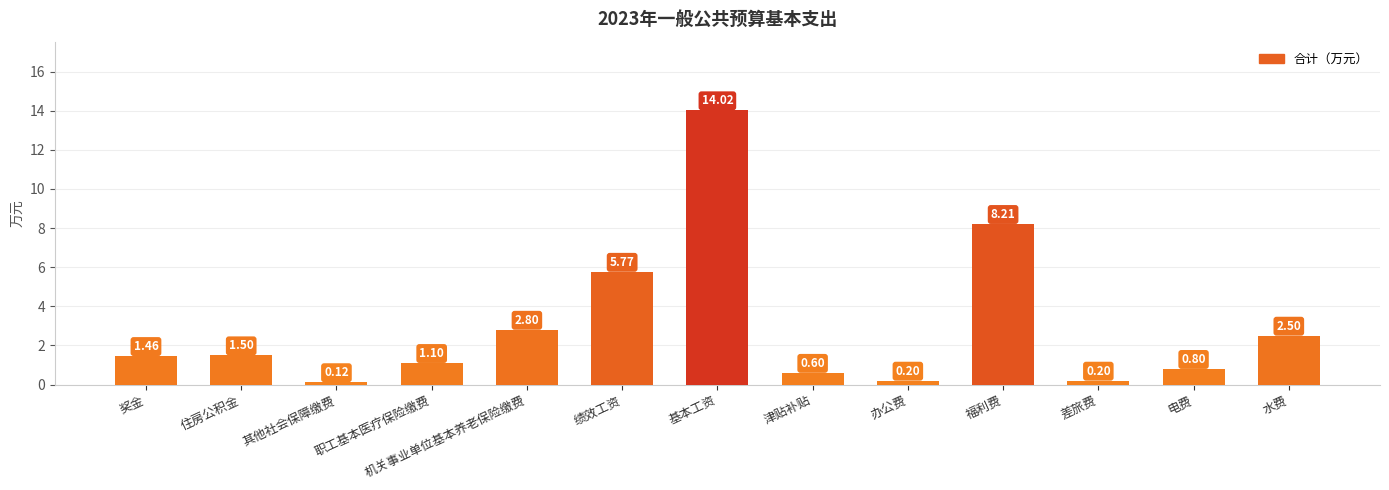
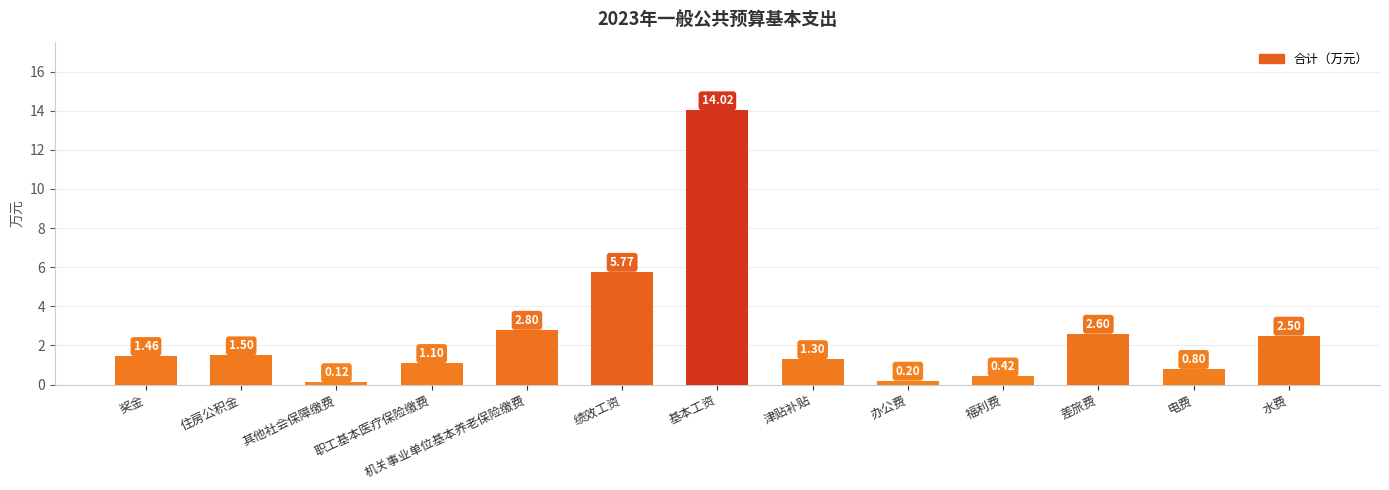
  {
-   "津贴补贴": 0.60,
-   "福利费": 8.21,
-   "差旅费": 0.20
+   "津贴补贴": 1.30,
+   "福利费": 0.42,
+   "差旅费": 2.60
  }
